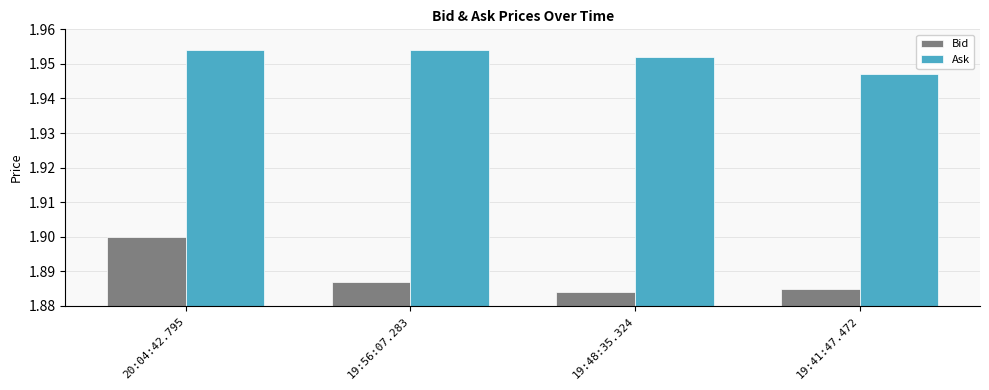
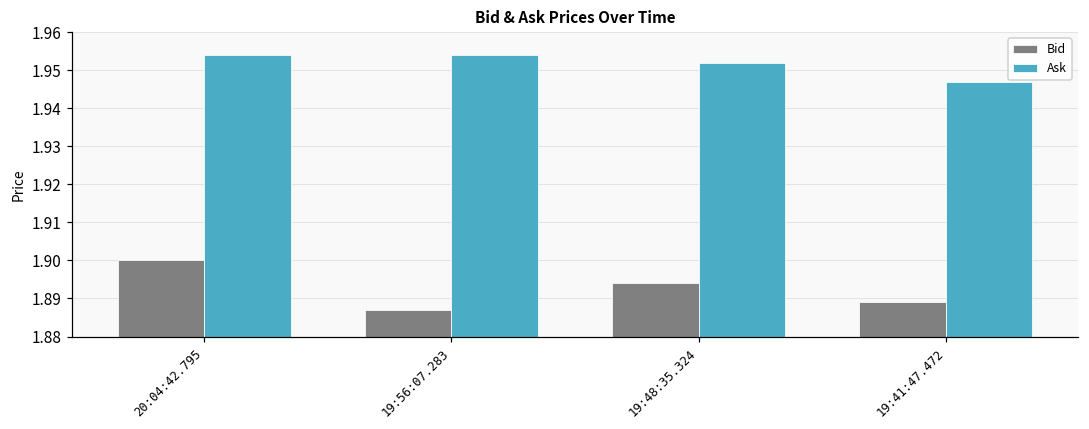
  {
    "Bid": {
      "20:04:42.795": 1.900,
      "19:56:07.283": 1.887,
-     "19:48:35.324": 1.884,
-     "19:41:47.472": 1.885
+     "19:48:35.324": 1.894,
+     "19:41:47.472": 1.889
    },
    "Ask": {
      "20:04:42.795": 1.954,
      "19:56:07.283": 1.954,
      "19:48:35.324": 1.952,
      "19:41:47.472": 1.947
    }
  }
